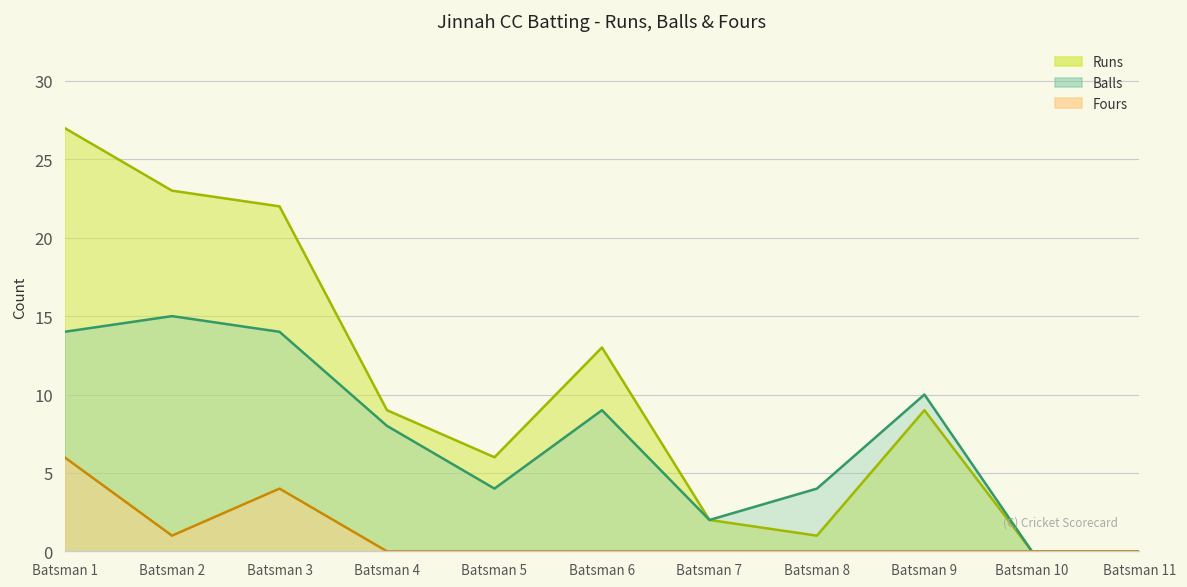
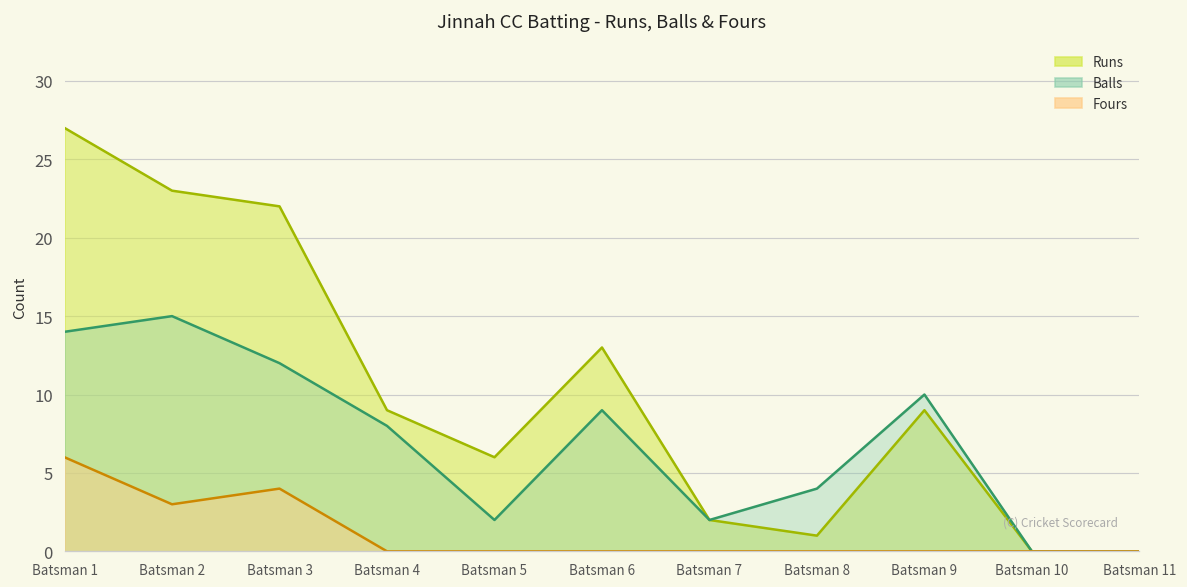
  {
    "Runs": {
      "Batsman 1": 27,
      "Batsman 2": 23,
      "Batsman 3": 22,
      "Batsman 4": 9,
      "Batsman 5": 6,
      "Batsman 6": 13,
      "Batsman 8": 1,
      "Batsman 9": 9
    },
    "Balls": {
      "Batsman 1": 14,
      "Batsman 2": 15,
-     "Batsman 3": 14,
+     "Batsman 3": 12,
      "Batsman 4": 8,
-     "Batsman 5": 4,
+     "Batsman 5": 2,
      "Batsman 6": 9,
      "Batsman 8": 4,
      "Batsman 9": 10
    },
    "Fours": {
      "Batsman 1": 6,
-     "Batsman 2": 1,
+     "Batsman 2": 3,
      "Batsman 3": 4,
      "Batsman 4": 0,
      "Batsman 5": 0,
      "Batsman 6": 0,
      "Batsman 7": 0,
      "Batsman 8": 0,
      "Batsman 9": 0
    }
  }
